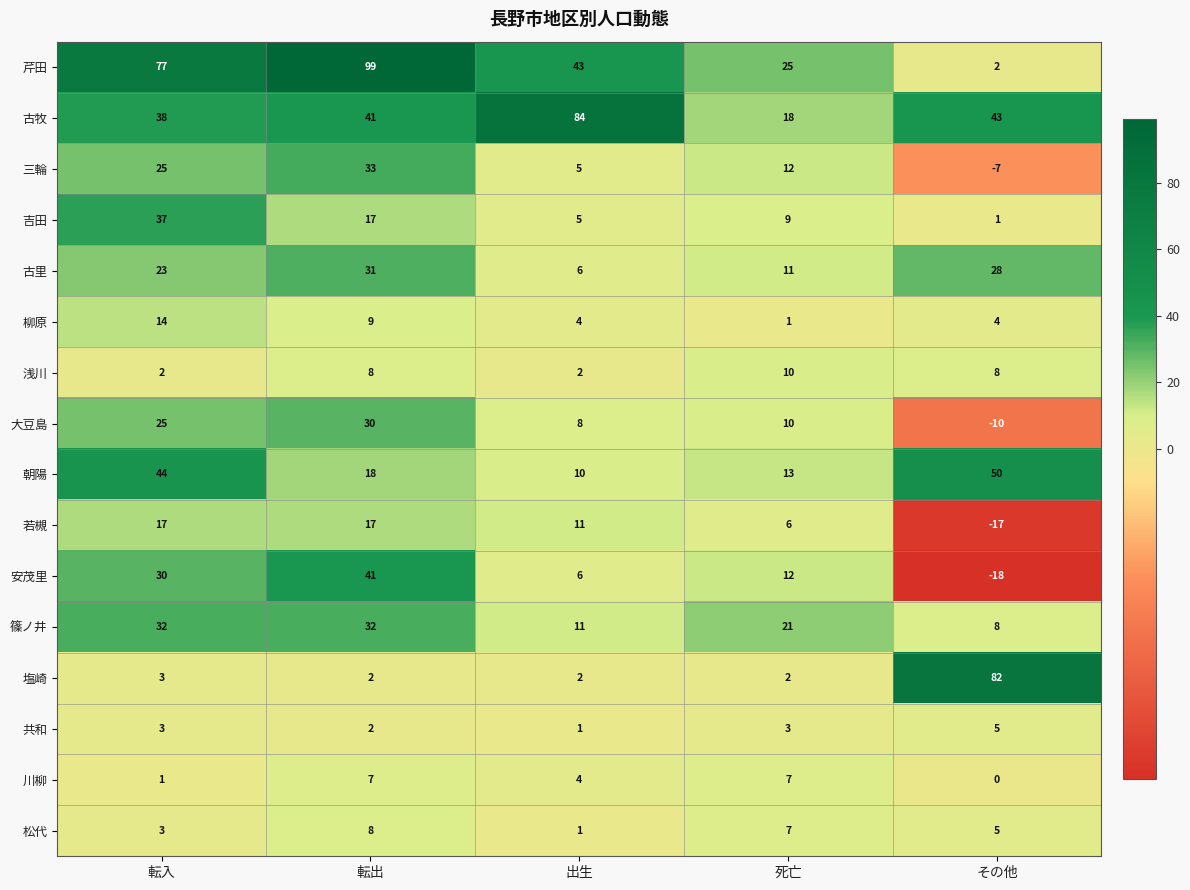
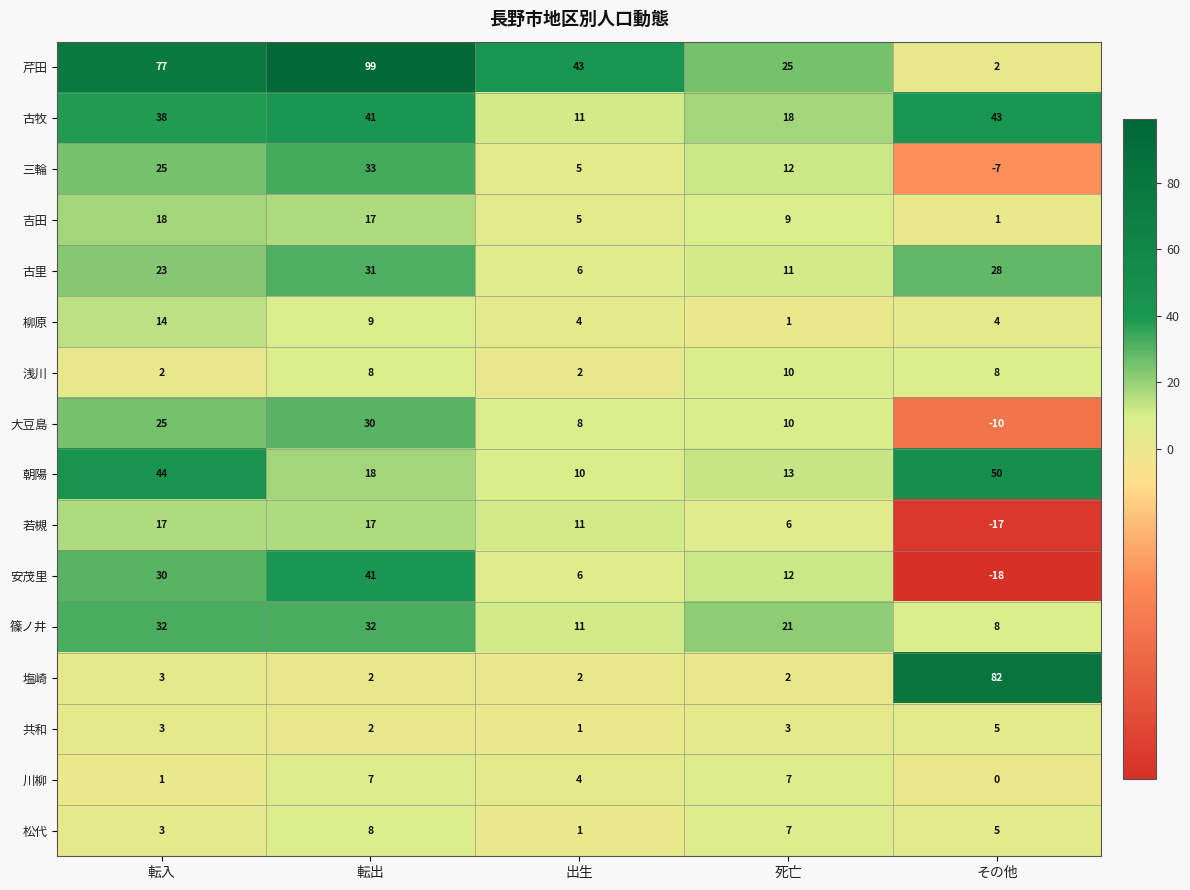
  {
    "芹田": {
      "転入": 77,
      "転出": 99,
      "出生": 43,
      "死亡": 25,
      "その他": 2
    },
    "古牧": {
      "転入": 38,
      "転出": 41,
-     "出生": 84,
+     "出生": 11,
      "死亡": 18,
      "その他": 43
    },
    "三輪": {
      "転入": 25,
      "転出": 33,
      "出生": 5,
      "死亡": 12,
      "その他": -7
    },
    "吉田": {
-     "転入": 37,
+     "転入": 18,
      "転出": 17,
      "出生": 5,
      "死亡": 9,
      "その他": 1
    },
    "古里": {
      "転入": 23,
      "転出": 31,
      "出生": 6,
      "死亡": 11,
      "その他": 28
    },
    "柳原": {
      "転入": 14,
      "転出": 9,
      "出生": 4,
      "死亡": 1,
      "その他": 4
    },
    "浅川": {
      "転入": 2,
      "転出": 8,
      "出生": 2,
      "死亡": 10,
      "その他": 8
    },
    "大豆島": {
      "転入": 25,
      "転出": 30,
      "出生": 8,
      "死亡": 10,
      "その他": -10
    },
    "朝陽": {
      "転入": 44,
      "転出": 18,
      "出生": 10,
      "死亡": 13,
      "その他": 50
    },
    "若槻": {
      "転入": 17,
      "転出": 17,
      "出生": 11,
      "死亡": 6,
      "その他": -17
    },
    "安茂里": {
      "転入": 30,
      "転出": 41,
      "出生": 6,
      "死亡": 12,
      "その他": -18
    },
    "篠ノ井": {
      "転入": 32,
      "転出": 32,
      "出生": 11,
      "死亡": 21,
      "その他": 8
    },
    "塩崎": {
      "転入": 3,
      "転出": 2,
      "出生": 2,
      "死亡": 2,
      "その他": 82
    },
    "共和": {
      "転入": 3,
      "転出": 2,
      "出生": 1,
      "死亡": 3,
      "その他": 5
    },
    "川柳": {
      "転入": 1,
      "転出": 7,
      "出生": 4,
      "死亡": 7,
      "その他": 0
    },
    "松代": {
      "転入": 3,
      "転出": 8,
      "出生": 1,
      "死亡": 7,
      "その他": 5
    }
  }
